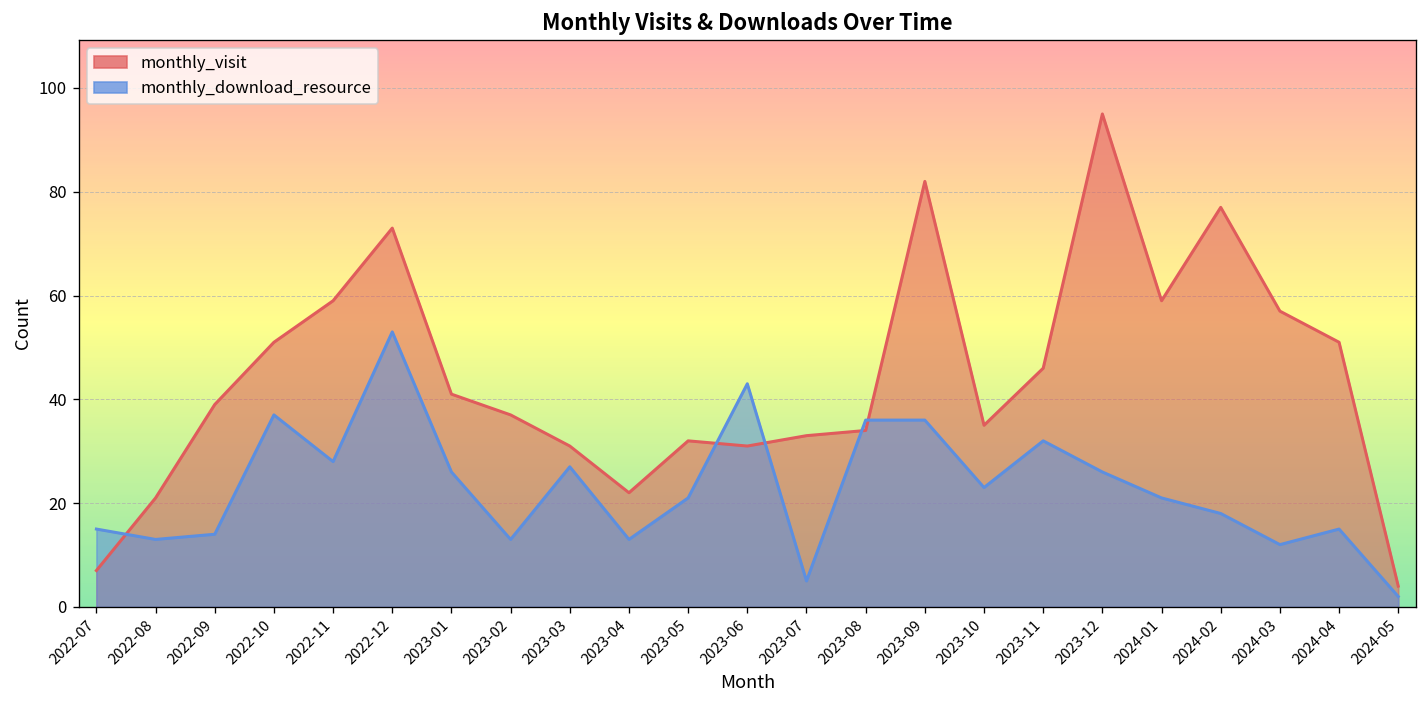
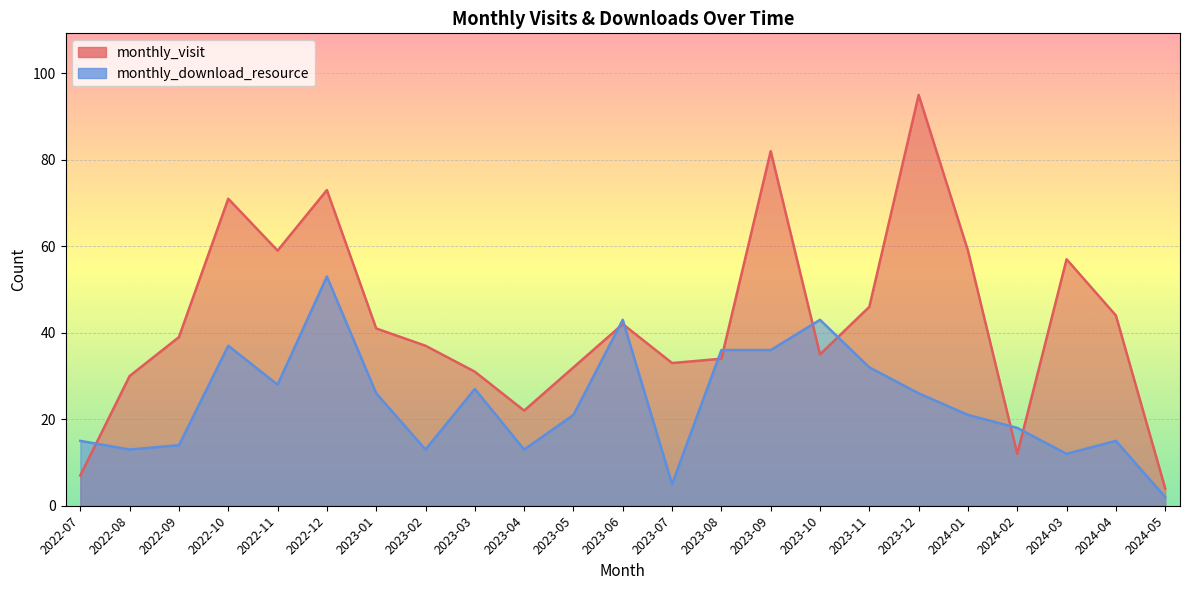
  {
    "monthly_visit": {
      "2022-07": 7,
-     "2022-08": 21,
+     "2022-08": 30,
      "2022-09": 39,
-     "2022-10": 51,
+     "2022-10": 71,
      "2022-11": 59,
      "2022-12": 73,
      "2023-01": 41,
      "2023-02": 37,
      "2023-03": 31,
      "2023-04": 22,
      "2023-05": 32,
-     "2023-06": 31,
+     "2023-06": 42,
      "2023-07": 33,
      "2023-08": 34,
      "2023-09": 82,
      "2023-10": 35,
      "2023-11": 46,
      "2023-12": 95,
      "2024-01": 59,
-     "2024-02": 77,
+     "2024-02": 12,
      "2024-03": 57,
-     "2024-04": 51,
+     "2024-04": 44,
      "2024-05": 4
    },
    "monthly_download_resource": {
      "2022-07": 15,
      "2022-08": 13,
      "2022-09": 14,
      "2022-10": 37,
      "2022-11": 28,
      "2022-12": 53,
      "2023-01": 26,
      "2023-02": 13,
      "2023-03": 27,
      "2023-04": 13,
      "2023-05": 21,
      "2023-06": 43,
      "2023-07": 5,
      "2023-08": 36,
      "2023-09": 36,
-     "2023-10": 23,
+     "2023-10": 43,
      "2023-11": 32,
      "2023-12": 26,
      "2024-01": 21,
      "2024-02": 18,
      "2024-03": 12,
      "2024-04": 15,
      "2024-05": 2
    }
  }
